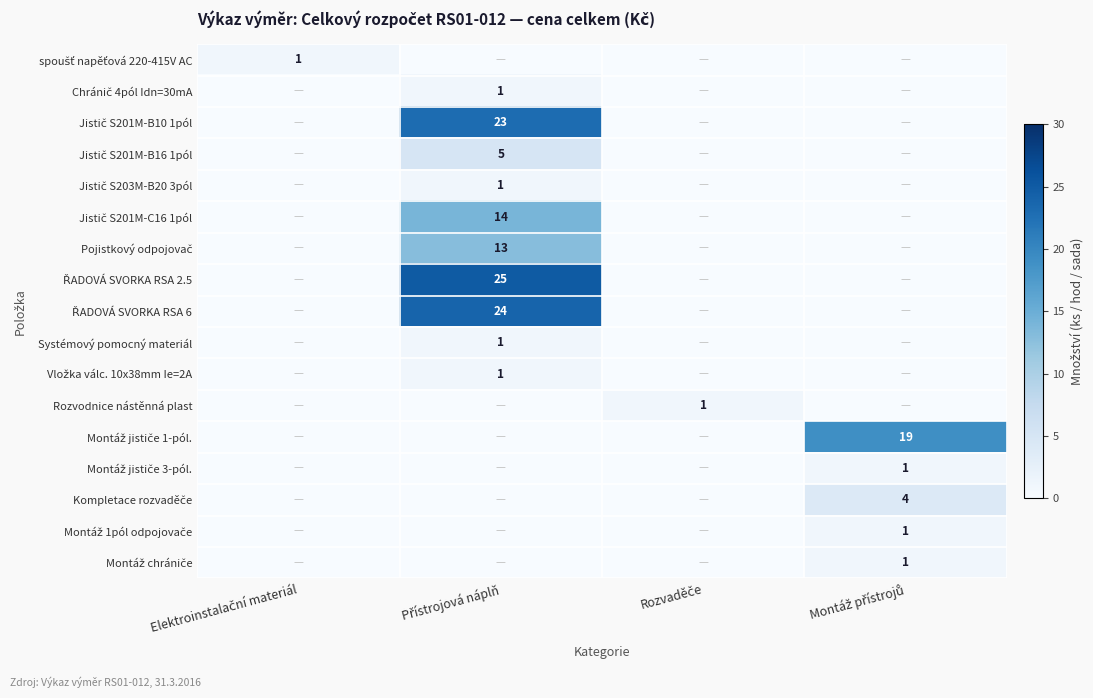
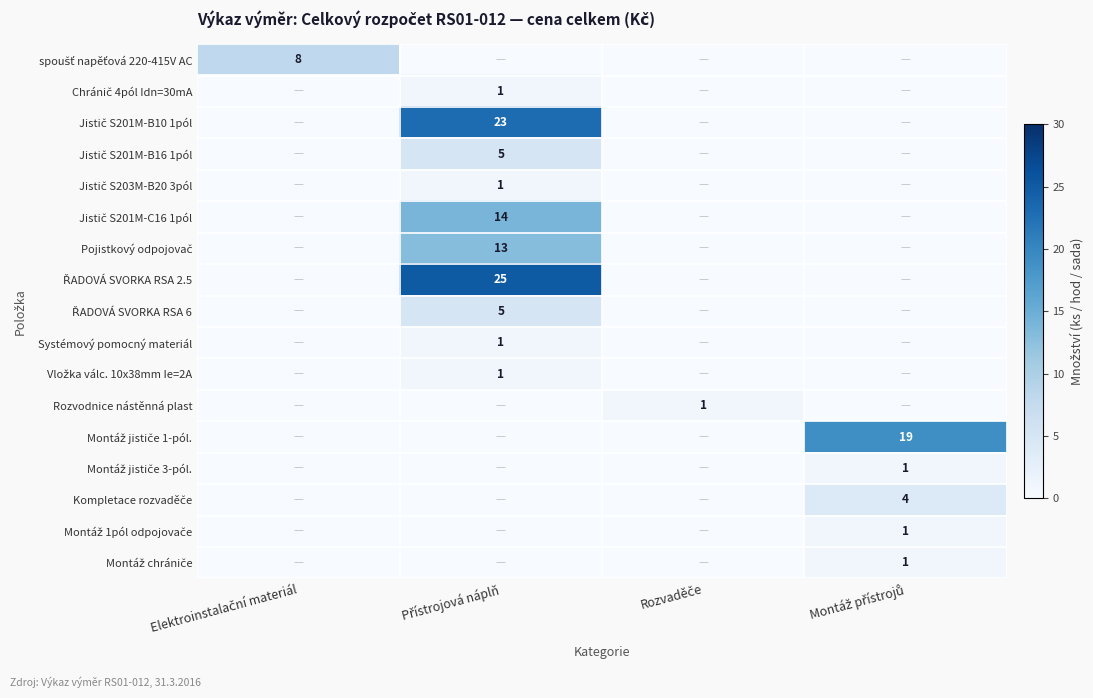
  {
    "spoušť napěťová 220-415V AC": {
-     "Elektroinstalační materiál": 1
+     "Elektroinstalační materiál": 8
    },
    "Chránič 4pól Idn=30mA": {
      "Přístrojová náplň": 1
    },
    "Jistič S201M-B10 1pól": {
      "Přístrojová náplň": 23
    },
    "Jistič S201M-B16 1pól": {
      "Přístrojová náplň": 5
    },
    "Jistič S203M-B20 3pól": {
      "Přístrojová náplň": 1
    },
    "Jistič S201M-C16 1pól": {
      "Přístrojová náplň": 14
    },
    "Pojistkový odpojovač": {
      "Přístrojová náplň": 13
    },
    "ŘADOVÁ SVORKA RSA 2.5": {
      "Přístrojová náplň": 25
    },
    "ŘADOVÁ SVORKA RSA 6": {
-     "Přístrojová náplň": 24
+     "Přístrojová náplň": 5
    },
    "Systémový pomocný materiál": {
      "Přístrojová náplň": 1
    },
    "Vložka válc. 10x38mm Ie=2A": {
      "Přístrojová náplň": 1
    },
    "Rozvodnice nástěnná plast": {
      "Rozvaděče": 1
    },
    "Montáž jističe 1-pól.": {
      "Montáž přístrojů": 19
    },
    "Montáž jističe 3-pól.": {
      "Montáž přístrojů": 1
    },
    "Kompletace rozvaděče": {
      "Montáž přístrojů": 4
    },
    "Montáž 1pól odpojovače": {
      "Montáž přístrojů": 1
    },
    "Montáž chrániče": {
      "Montáž přístrojů": 1
    }
  }
